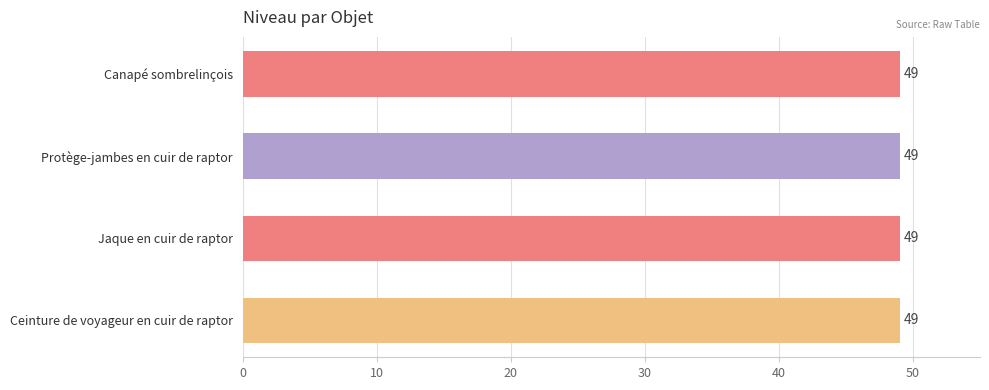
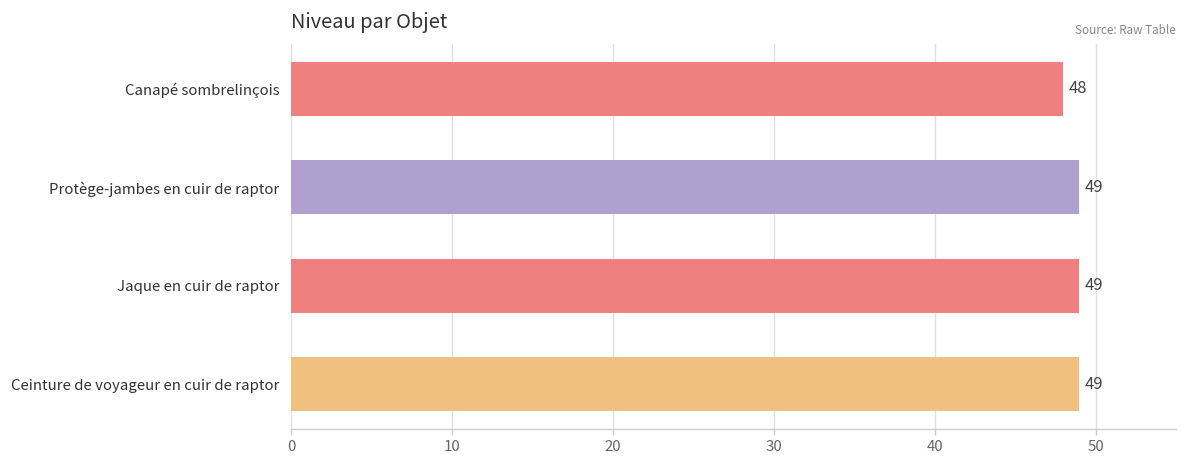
  {
-   "Canapé sombrelinçois": 49,
+   "Canapé sombrelinçois": 48,
    "Protège-jambes en cuir de raptor": 49,
    "Jaque en cuir de raptor": 49,
    "Ceinture de voyageur en cuir de raptor": 49
  }
